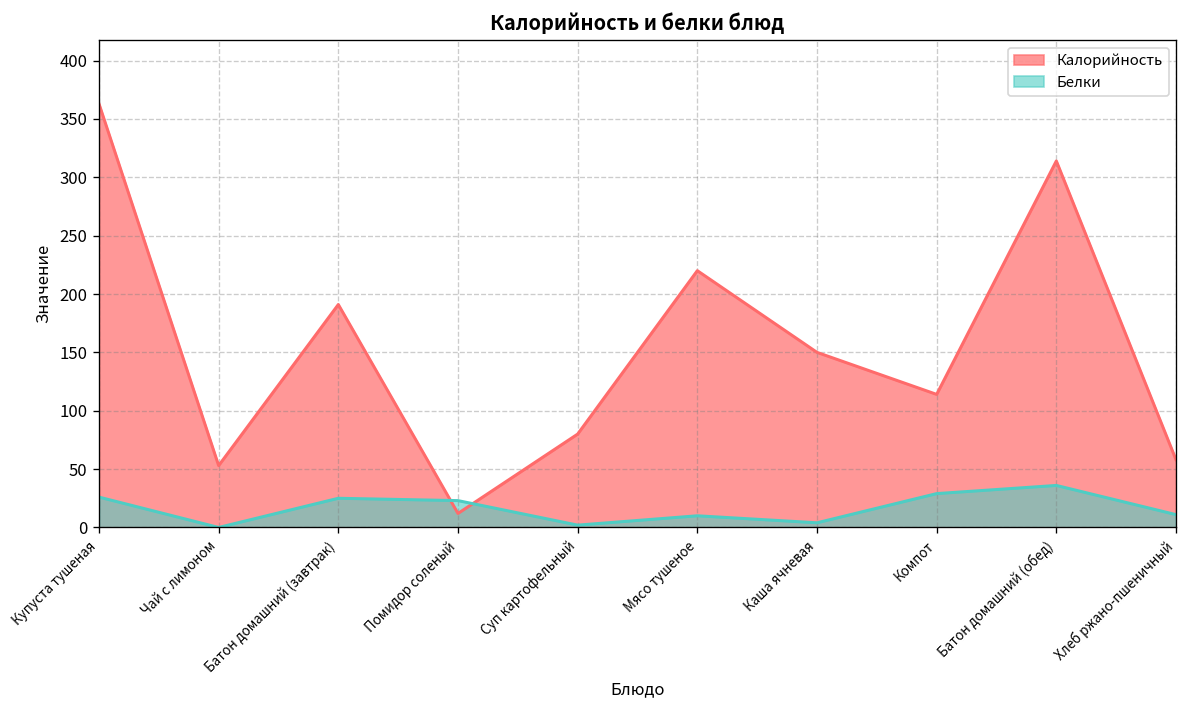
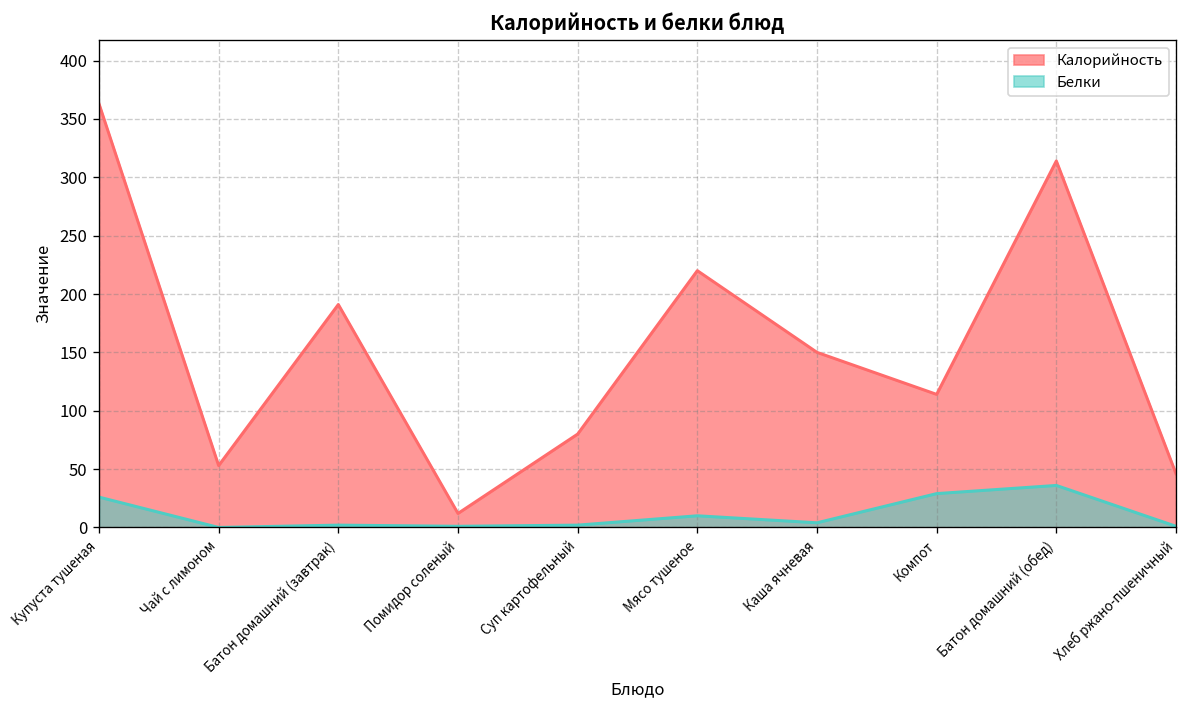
  {
    "Калорийность": {
      "Купуста тушеная": 360,
      "Чай с лимоном": 50,
      "Батон домашний (завтрак)": 190,
      "Помидор соленый": 10,
      "Суп картофельный": 80,
      "Мясо тушеное": 220,
      "Каша ячневая": 150,
      "Компот": 110,
      "Батон домашний (обед)": 310,
-     "Хлеб ржано-пшеничный": 60
+     "Хлеб ржано-пшеничный": 50
    },
    "Белки": {
      "Купуста тушеная": 30,
      "Чай с лимоном": 0,
-     "Батон домашний (завтрак)": 30,
-     "Помидор соленый": 20,
+     "Батон домашний (завтрак)": 0,
+     "Помидор соленый": 0,
      "Суп картофельный": 0,
      "Мясо тушеное": 10,
      "Каша ячневая": 0,
      "Компот": 30,
      "Батон домашний (обед)": 40,
-     "Хлеб ржано-пшеничный": 10
+     "Хлеб ржано-пшеничный": 0
    }
  }
